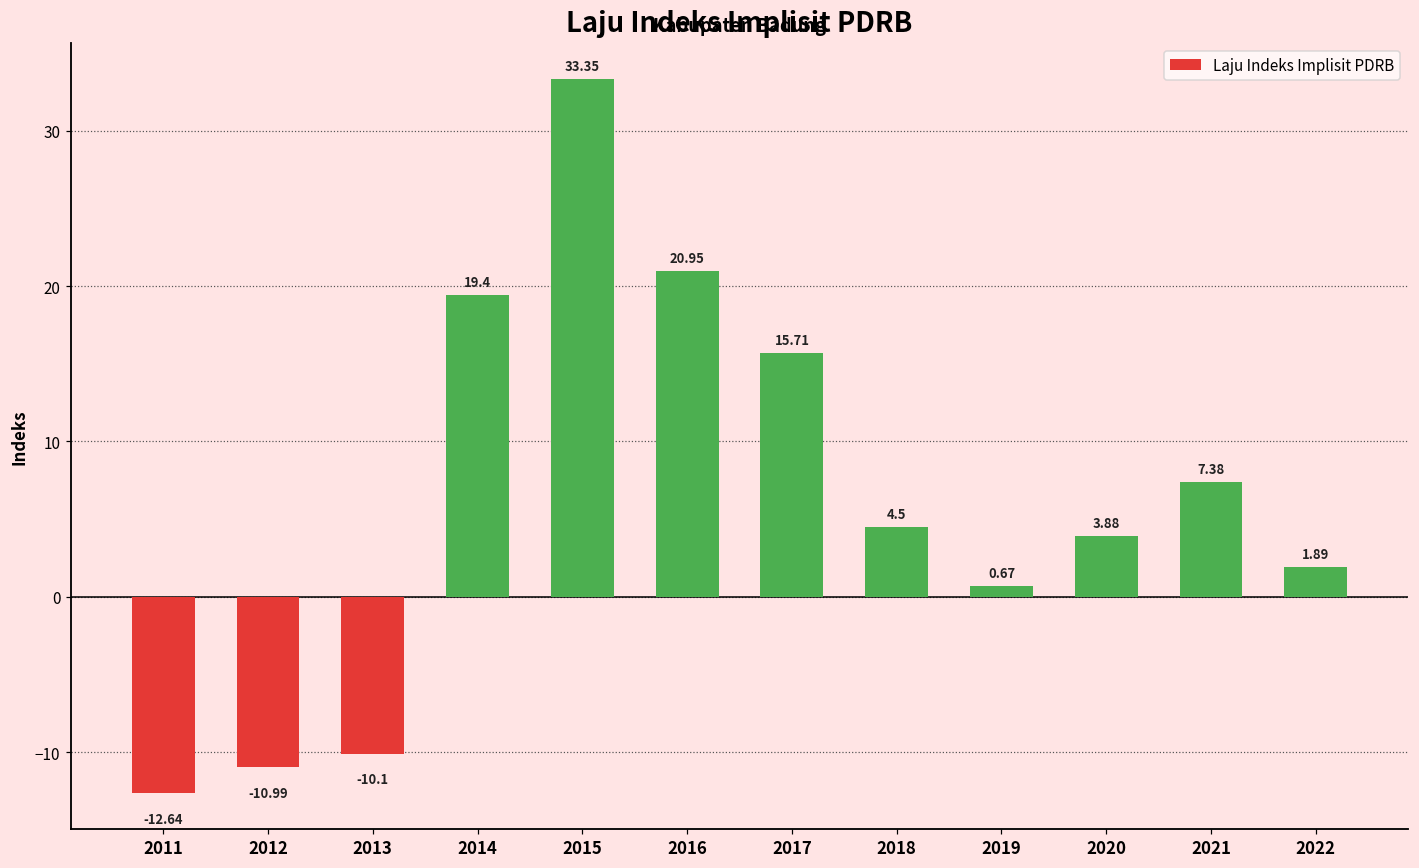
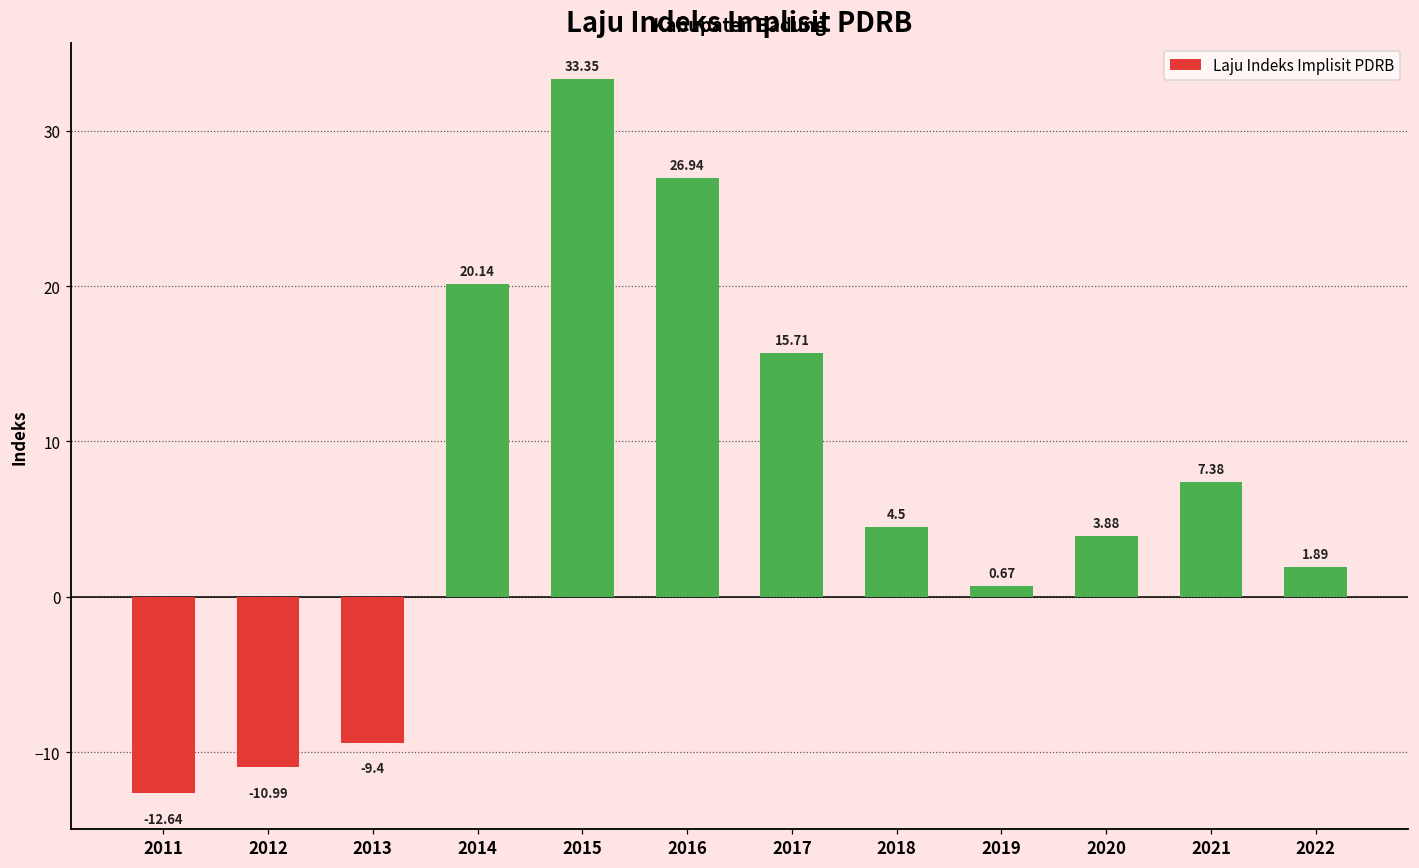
  {
    "2011": -12.64,
    "2012": -10.99,
-   "2013": -10.1,
-   "2014": 19.4,
+   "2013": -9.4,
+   "2014": 20.14,
    "2015": 33.35,
-   "2016": 20.95,
+   "2016": 26.94,
    "2017": 15.71,
    "2018": 4.5,
    "2019": 0.67,
    "2020": 3.88,
    "2021": 7.38,
    "2022": 1.89
  }
